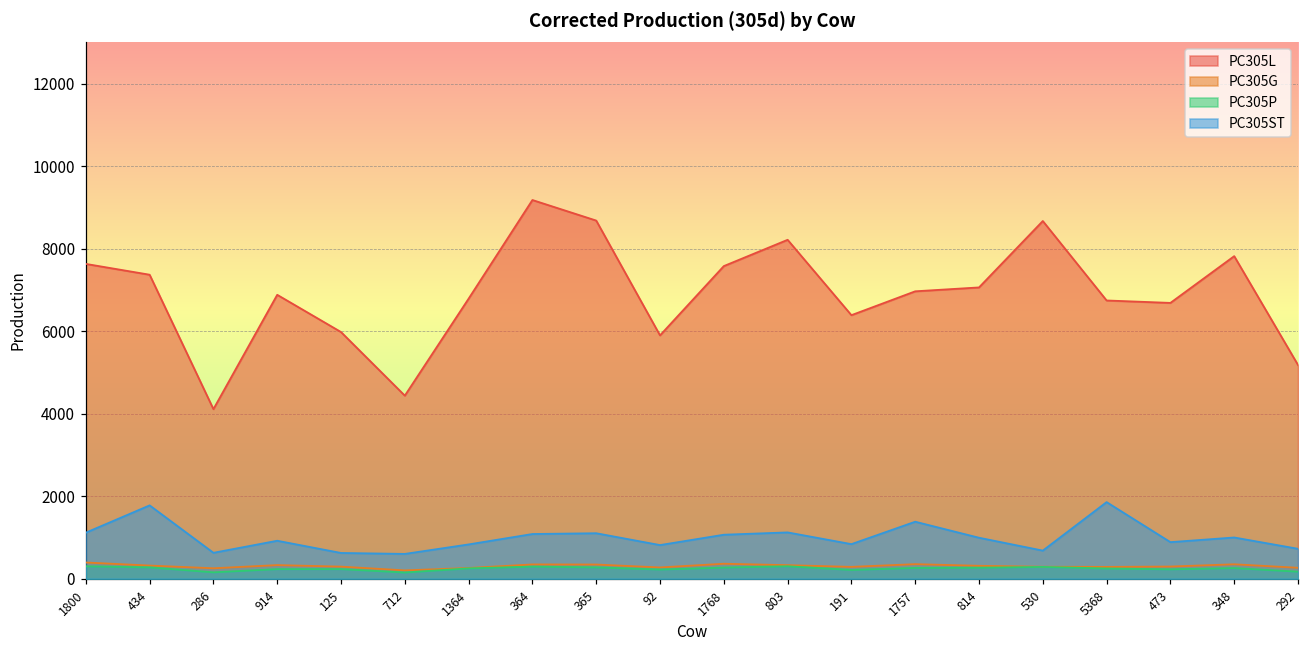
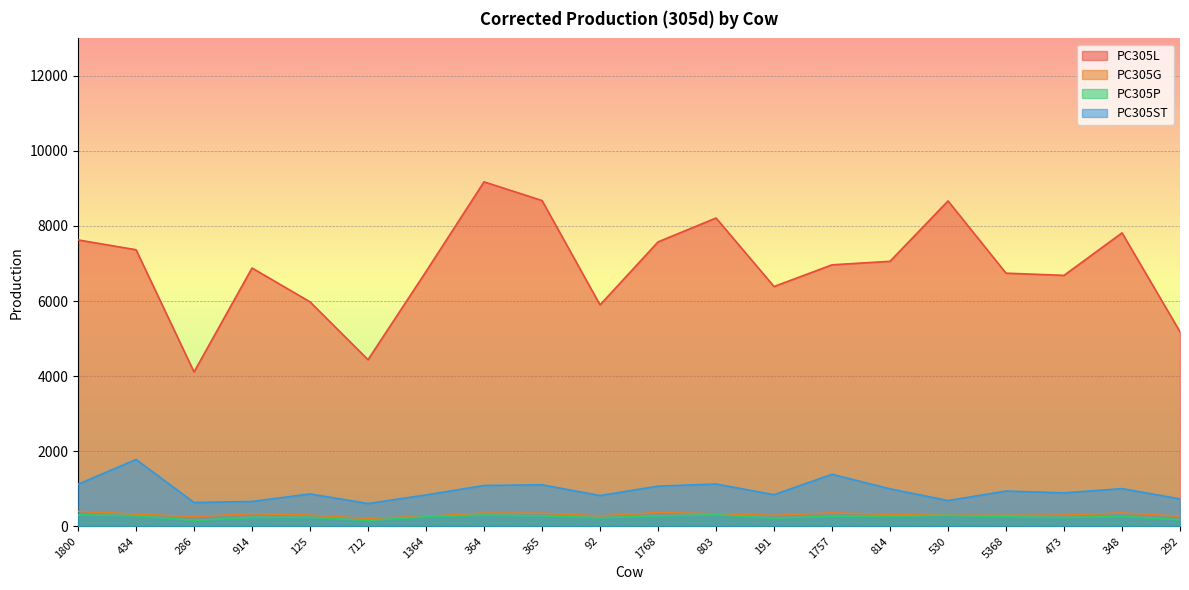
  {
    "PC305P": {
      "1800": 300,
      "286": 200,
      "914": 200,
      "365": 300,
      "1768": 300,
      "191": 200,
      "1757": 300,
      "473": 200,
      "348": 300,
      "292": 200
    },
    "PC305ST": {
      "1800": 1100,
      "434": 1800,
      "286": 600,
-     "914": 900,
-     "125": 600,
+     "914": 700,
+     "125": 900,
      "712": 600,
      "1364": 800,
      "364": 1100,
      "365": 1100,
      "92": 800,
      "1768": 1100,
      "803": 1100,
      "191": 800,
      "1757": 1400,
      "814": 1000,
      "530": 700,
-     "5368": 1900,
+     "5368": 900,
      "473": 900,
      "348": 1000,
      "292": 700
    }
  }
